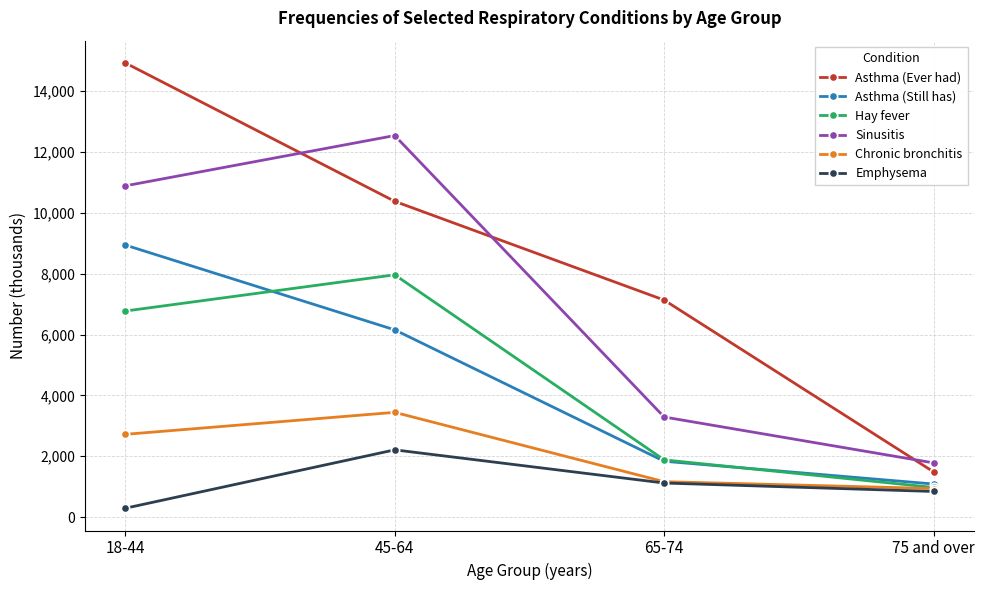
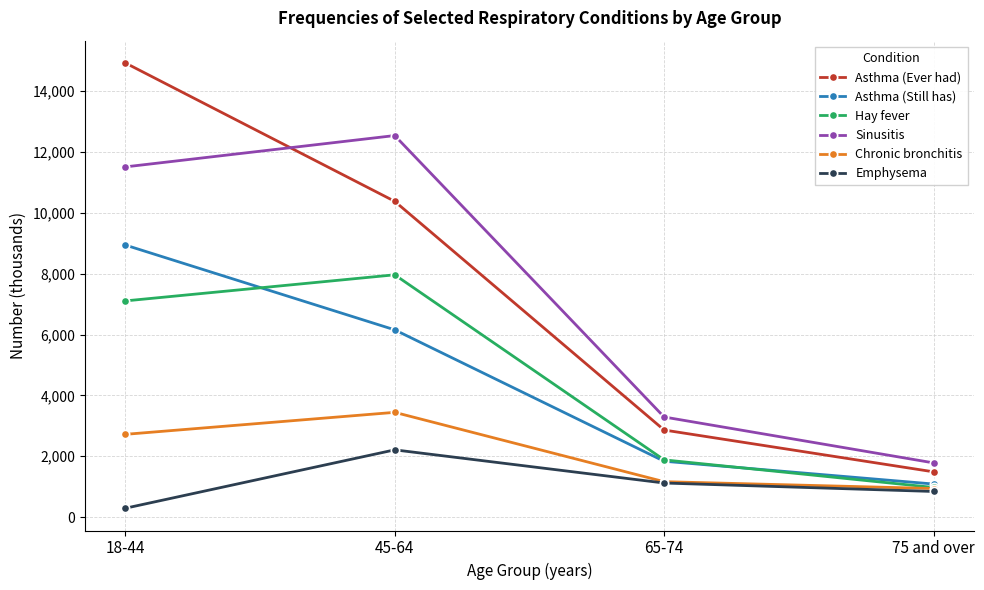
  {
    "Asthma (Ever had)": {
      "18-44": "14,900",
      "45-64": "10,400",
-     "65-74": "7,100",
+     "65-74": "2,900",
      "75 and over": "1,500"
    },
    "Asthma (Still has)": {
      "18-44": "8,900",
      "45-64": "6,200",
      "75 and over": "1,100"
    },
    "Hay fever": {
-     "18-44": "6,800",
+     "18-44": "7,100",
      "45-64": "8,000"
    },
    "Sinusitis": {
-     "18-44": "10,900",
+     "18-44": "11,500",
      "45-64": "12,500",
      "65-74": "3,300",
      "75 and over": "1,800"
    },
    "Chronic bronchitis": {
      "18-44": "2,700",
      "45-64": "3,400"
    },
    "Emphysema": {
      "18-44": "300",
      "45-64": "2,200",
      "75 and over": "800"
    }
  }
